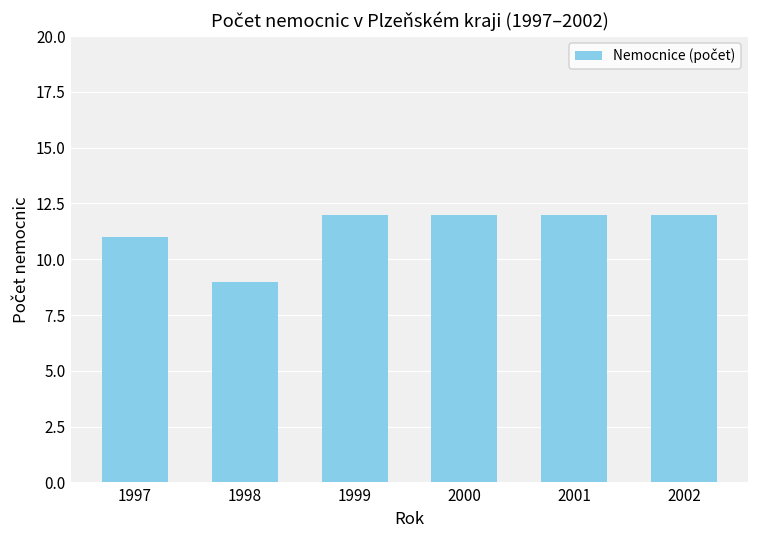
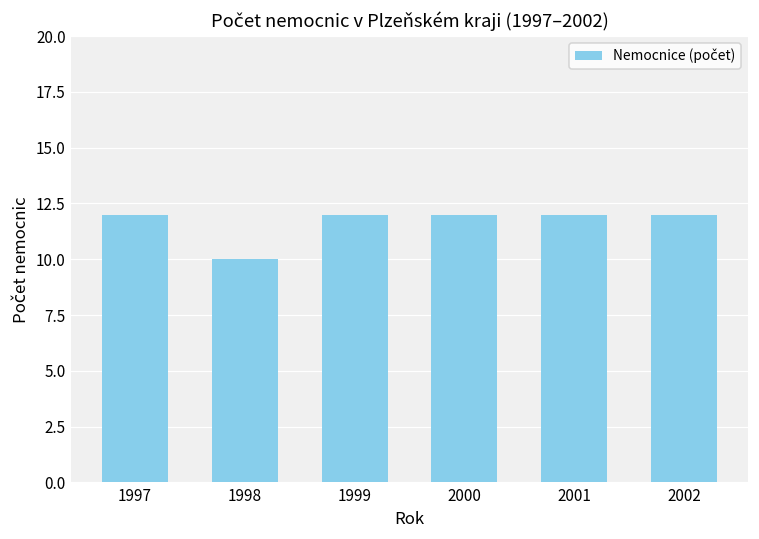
  {
-   "1997": 11,
-   "1998": 9,
+   "1997": 12,
+   "1998": 10,
    "1999": 12,
    "2000": 12,
    "2001": 12,
    "2002": 12
  }
